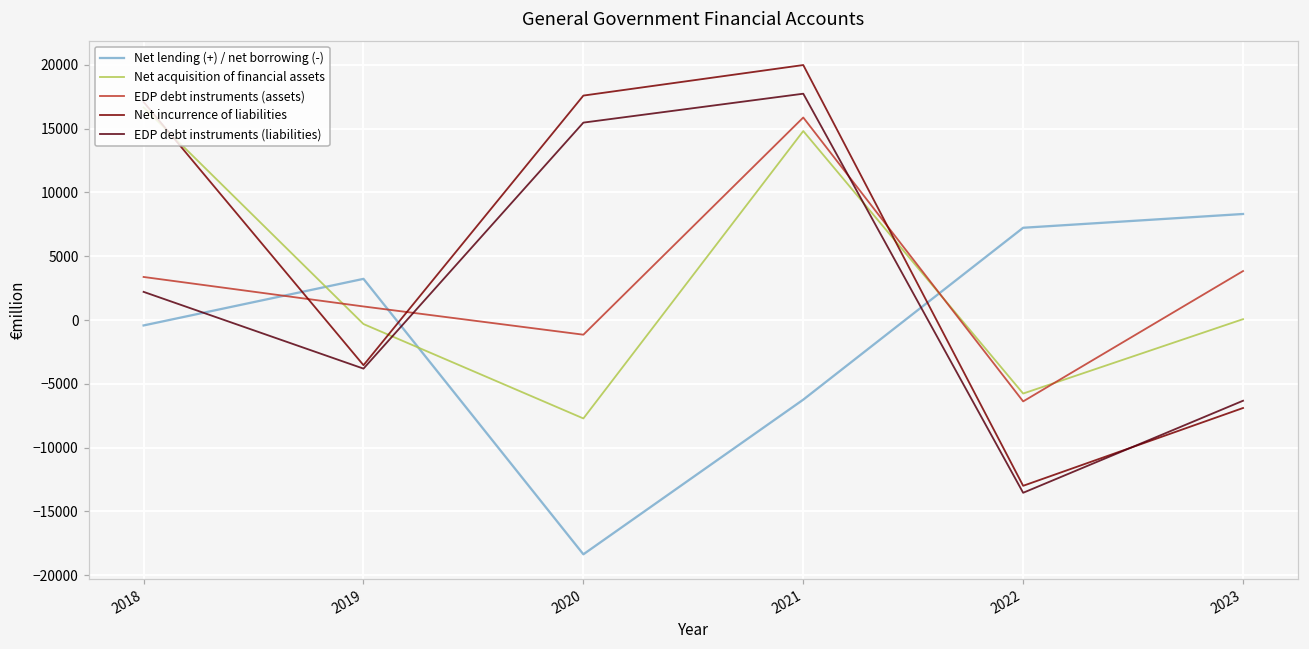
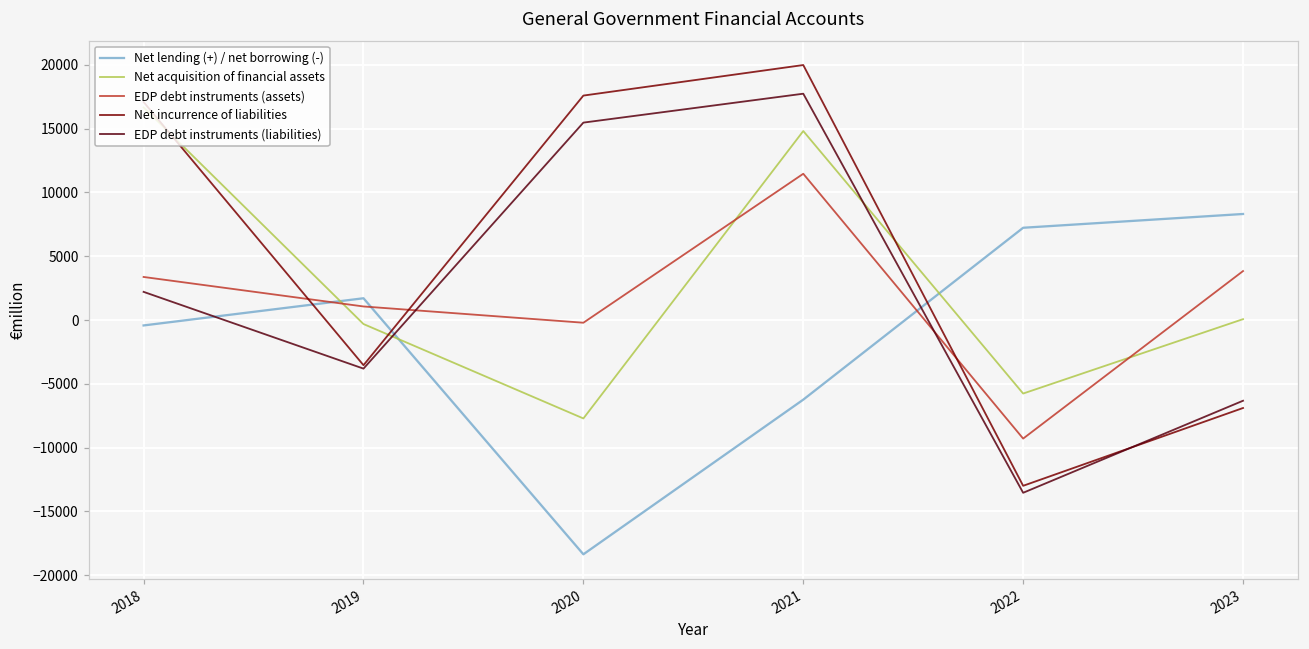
  {
    "Net lending (+) / net borrowing (-)": {
      "2018": -400,
-     "2019": 3200,
+     "2019": 1700,
      "2020": -18400,
      "2021": -6200,
      "2022": 7200,
      "2023": 8300
    },
    "Net acquisition of financial assets": {
      "2019": -300,
      "2020": -7700,
      "2021": 14800,
      "2022": -5800,
      "2023": 100
    },
    "EDP debt instruments (assets)": {
      "2018": 3400,
      "2019": 1100,
-     "2020": -1200,
-     "2021": 15900,
-     "2022": -6400,
+     "2020": -200,
+     "2021": 11500,
+     "2022": -9300,
      "2023": 3800
    }
  }
